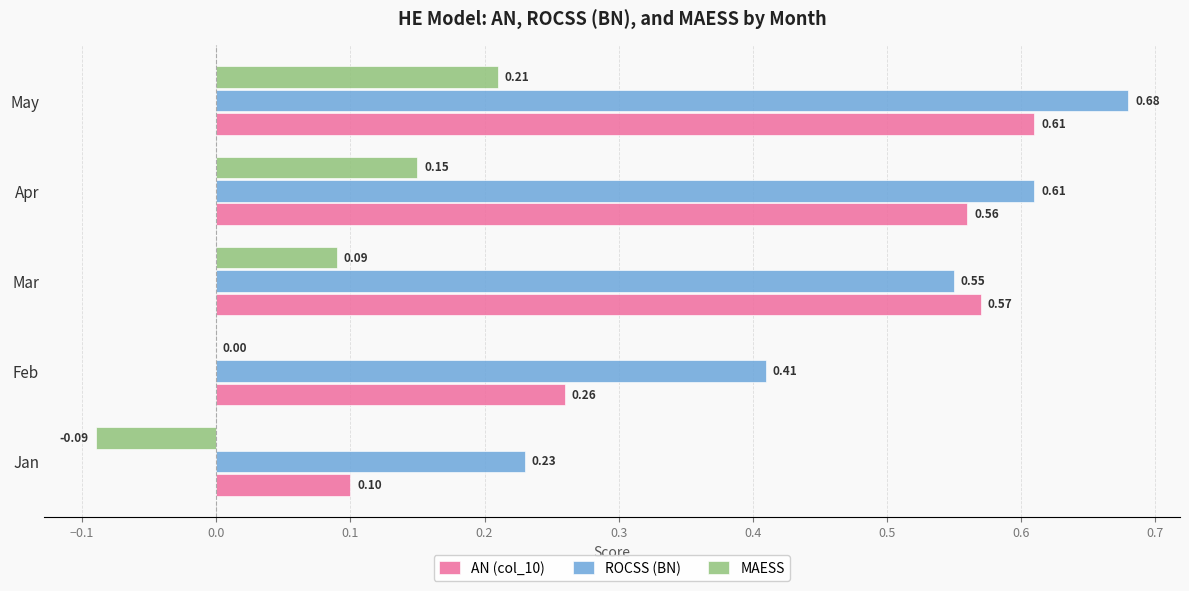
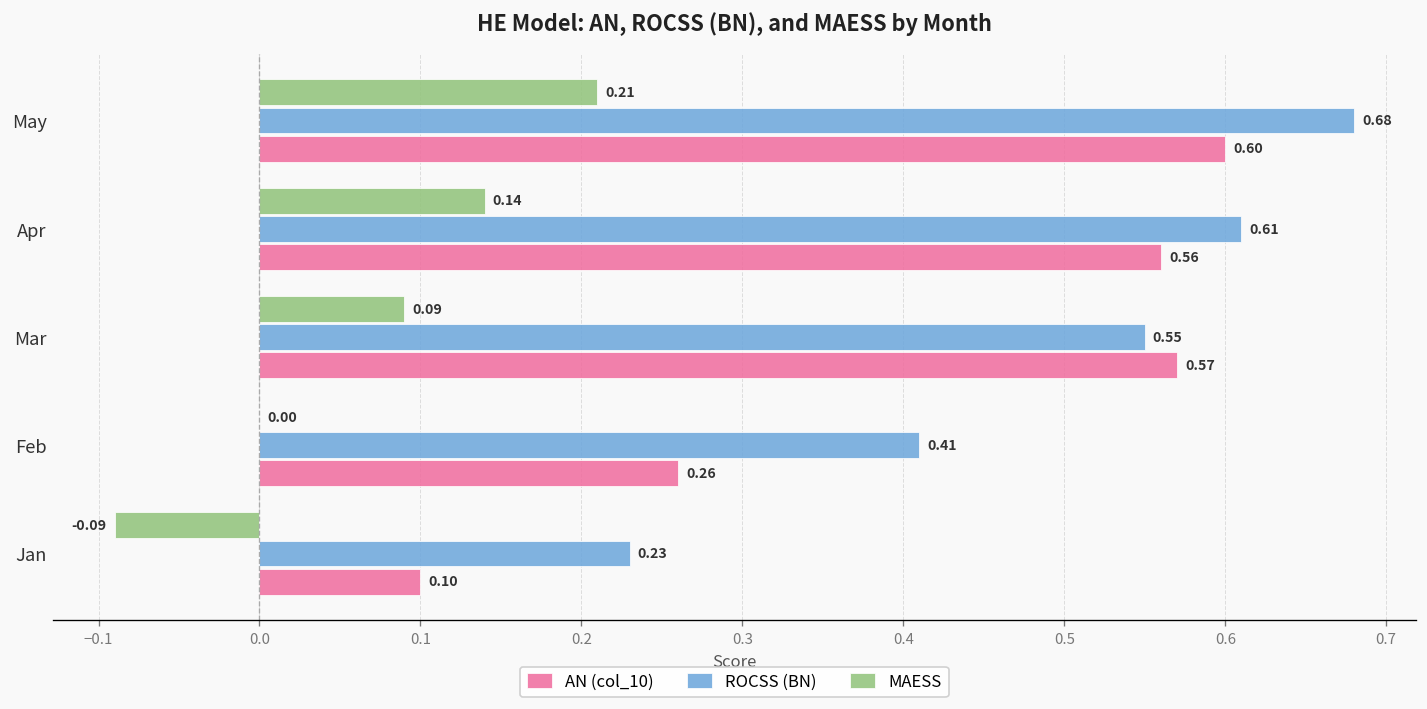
  {
    "AN (col_10)": {
-     "May": 0.61,
+     "May": 0.60,
      "Apr": 0.56,
      "Mar": 0.57,
      "Feb": 0.26,
      "Jan": 0.10
    },
    "ROCSS (BN)": {
      "May": 0.68,
      "Apr": 0.61,
      "Mar": 0.55,
      "Feb": 0.41,
      "Jan": 0.23
    },
    "MAESS": {
      "May": 0.21,
-     "Apr": 0.15,
+     "Apr": 0.14,
      "Mar": 0.09,
      "Feb": 0.00,
      "Jan": -0.09
    }
  }
